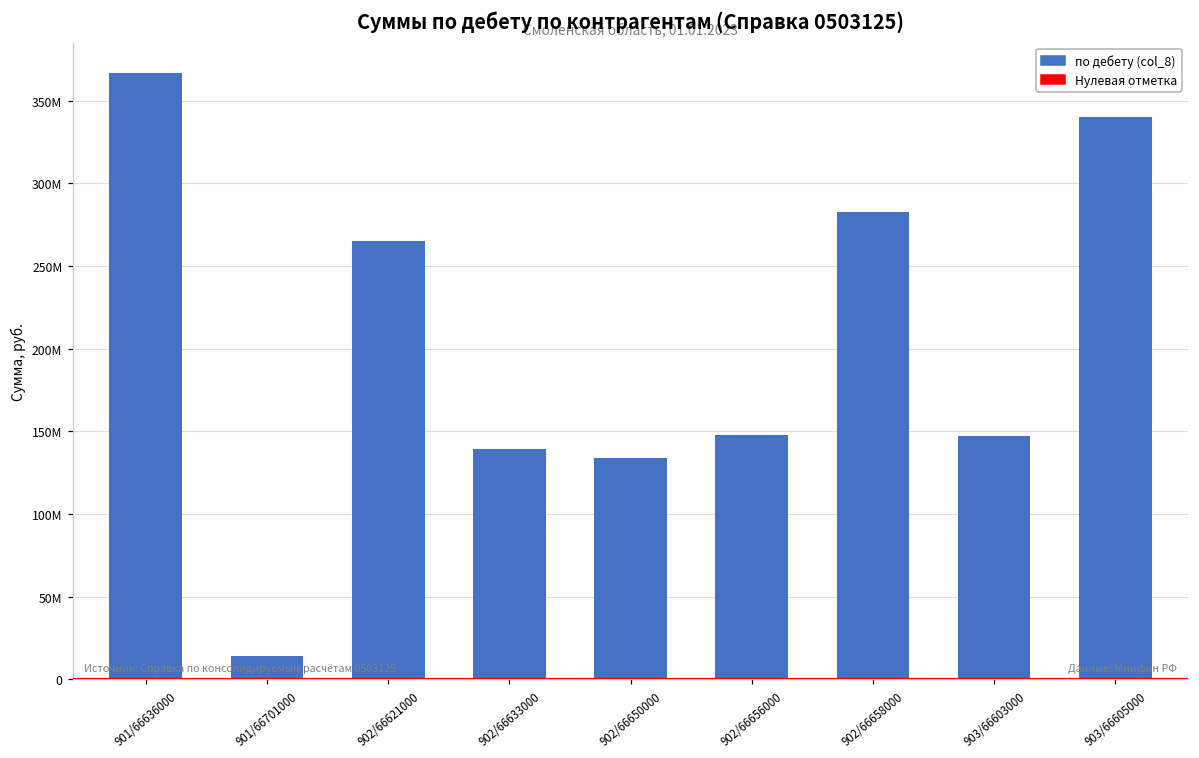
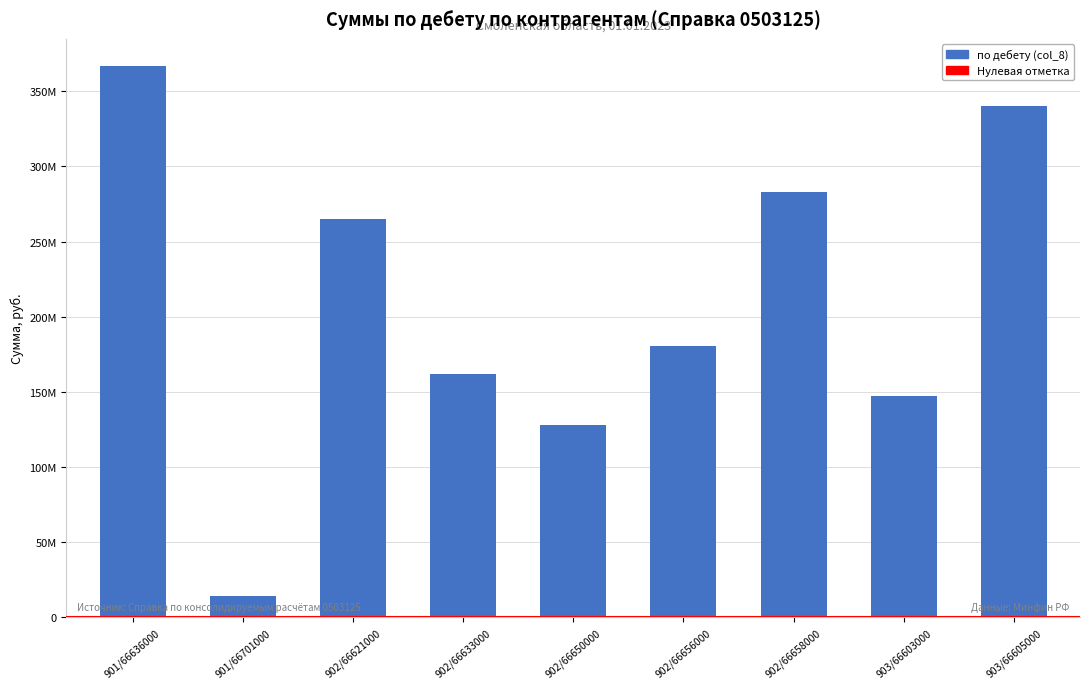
  {
    "901/66636000": 367000000,
    "902/66621000": 265000000,
-   "902/66633000": 139000000,
-   "902/66650000": 134000000,
-   "902/66656000": 147000000,
+   "902/66633000": 162000000,
+   "902/66650000": 128000000,
+   "902/66656000": 180000000,
    "902/66658000": 283000000,
    "903/66603000": 147000000,
    "903/66605000": 340000000
  }
